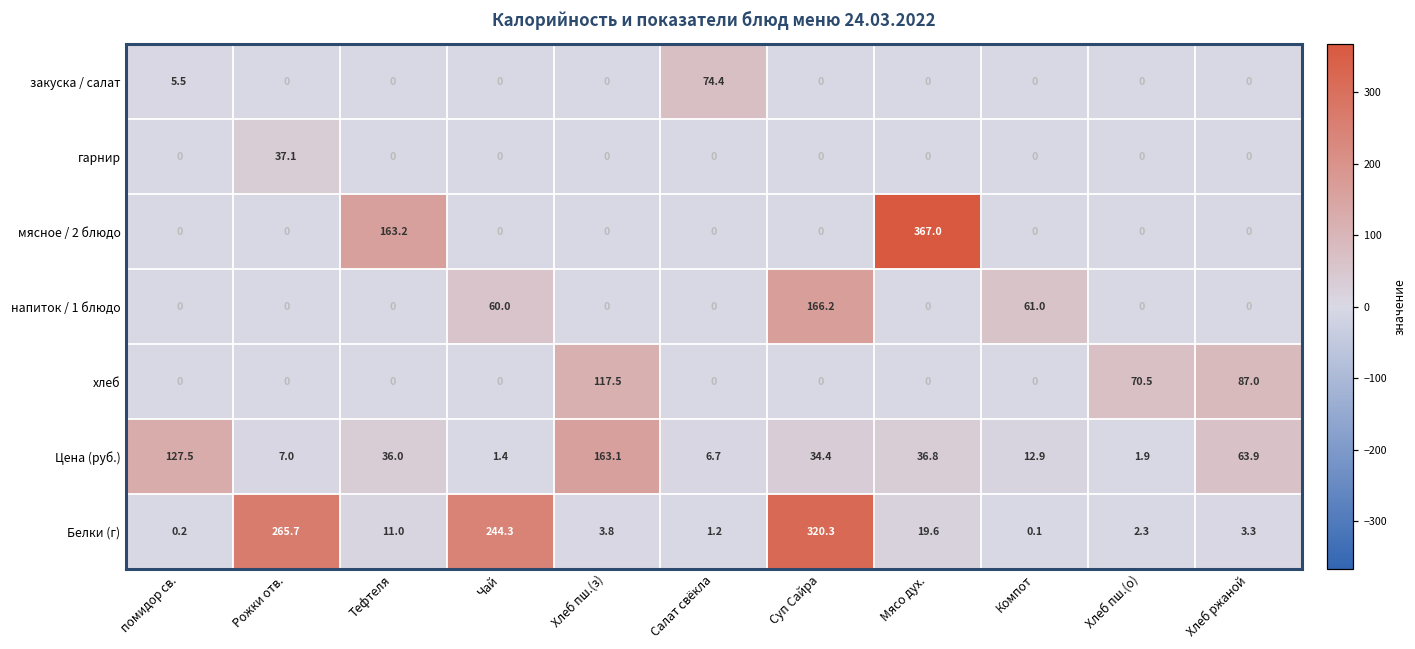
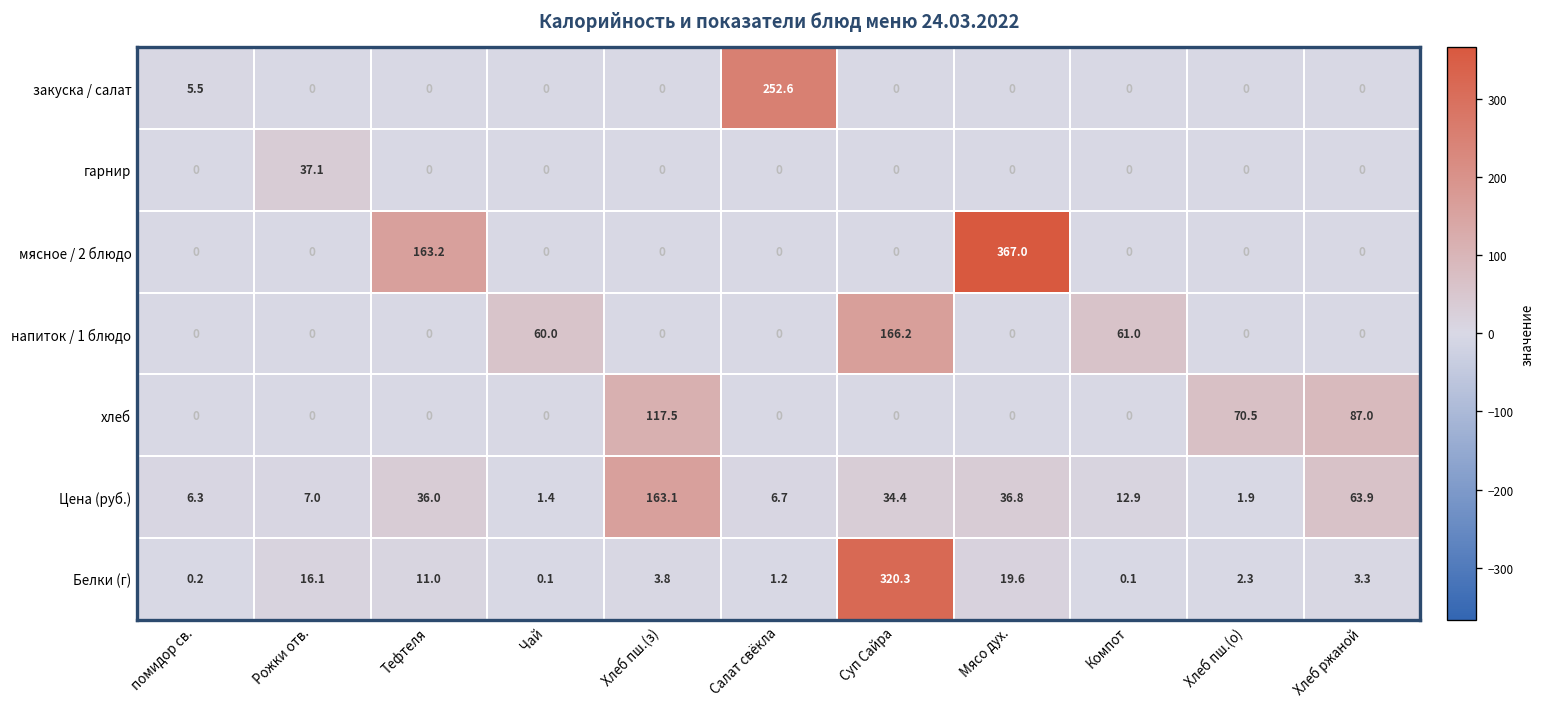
  {
    "закуска / салат": {
      "помидор св.": 5.5,
-     "Салат свёкла": 74.4
+     "Салат свёкла": 252.6
    },
    "гарнир": {
      "Рожки отв.": 37.1
    },
    "мясное / 2 блюдо": {
      "Тефтеля": 163.2,
      "Мясо дух.": 367.0
    },
    "напиток / 1 блюдо": {
      "Чай": 60.0,
      "Суп Сайра": 166.2,
      "Компот": 61.0
    },
    "хлеб": {
      "Хлеб пш.(з)": 117.5,
      "Хлеб пш.(о)": 70.5,
      "Хлеб ржаной": 87.0
    },
    "Цена (руб.)": {
-     "помидор св.": 127.5,
+     "помидор св.": 6.3,
      "Рожки отв.": 7.0,
      "Тефтеля": 36.0,
      "Чай": 1.4,
      "Хлеб пш.(з)": 163.1,
      "Салат свёкла": 6.7,
      "Суп Сайра": 34.4,
      "Мясо дух.": 36.8,
      "Компот": 12.9,
      "Хлеб пш.(о)": 1.9,
      "Хлеб ржаной": 63.9
    },
    "Белки (г)": {
      "помидор св.": 0.2,
-     "Рожки отв.": 265.7,
+     "Рожки отв.": 16.1,
      "Тефтеля": 11.0,
-     "Чай": 244.3,
+     "Чай": 0.1,
      "Хлеб пш.(з)": 3.8,
      "Салат свёкла": 1.2,
      "Суп Сайра": 320.3,
      "Мясо дух.": 19.6,
      "Компот": 0.1,
      "Хлеб пш.(о)": 2.3,
      "Хлеб ржаной": 3.3
    }
  }
